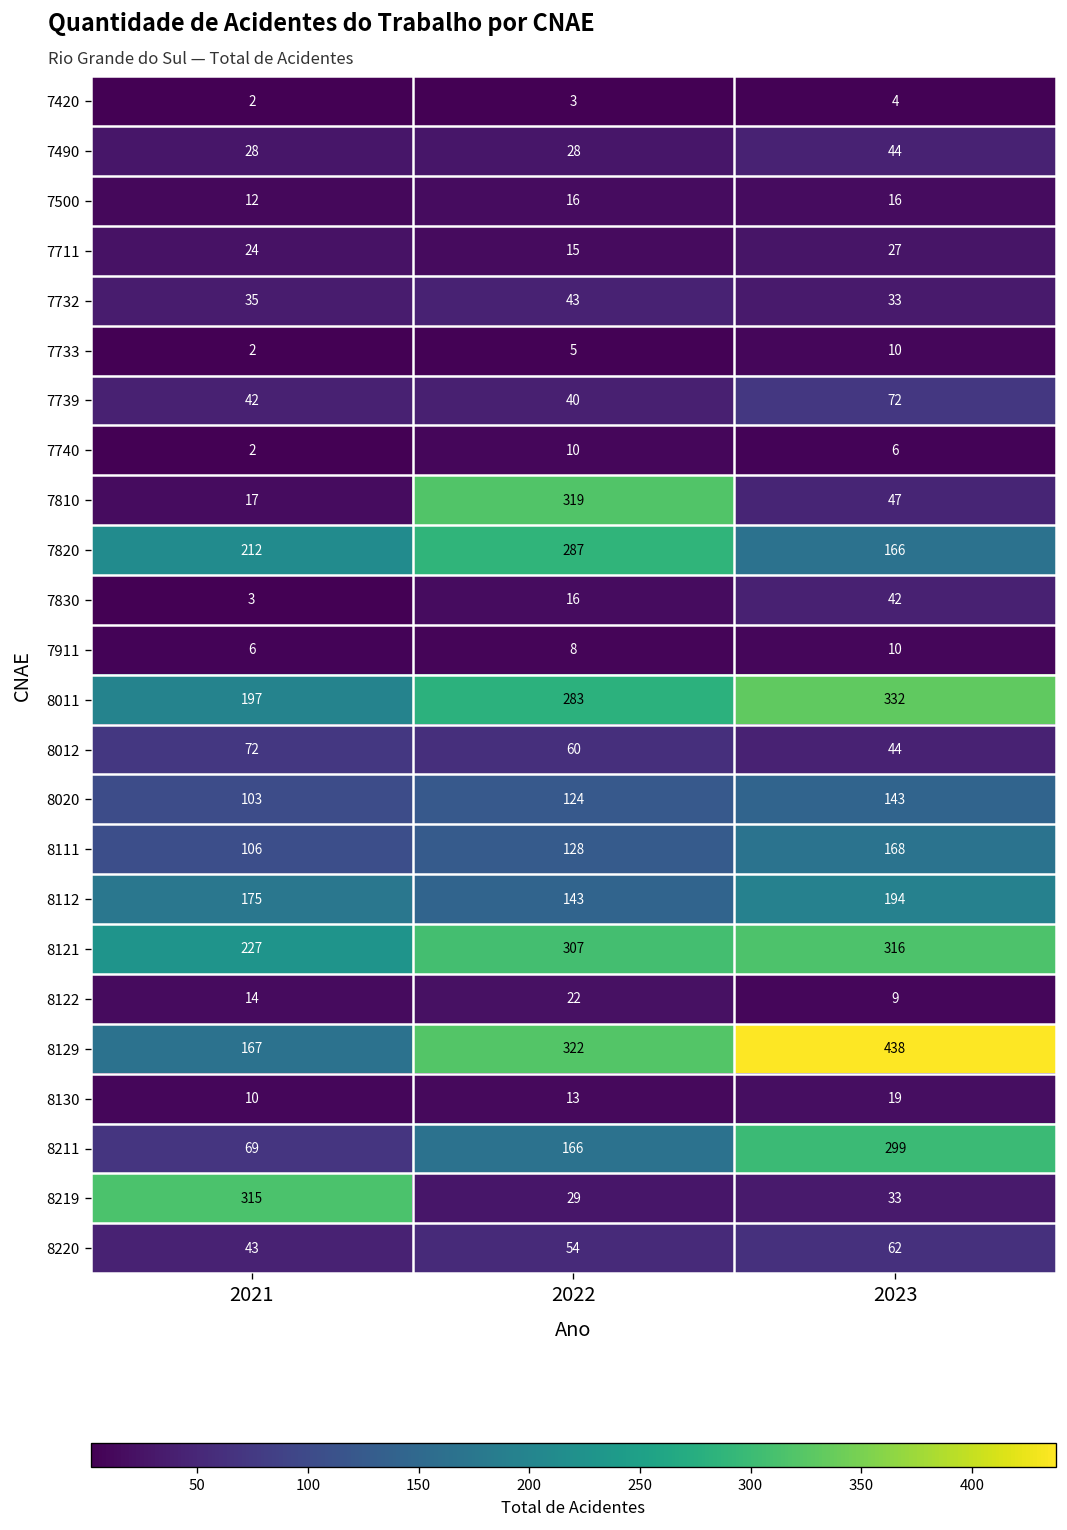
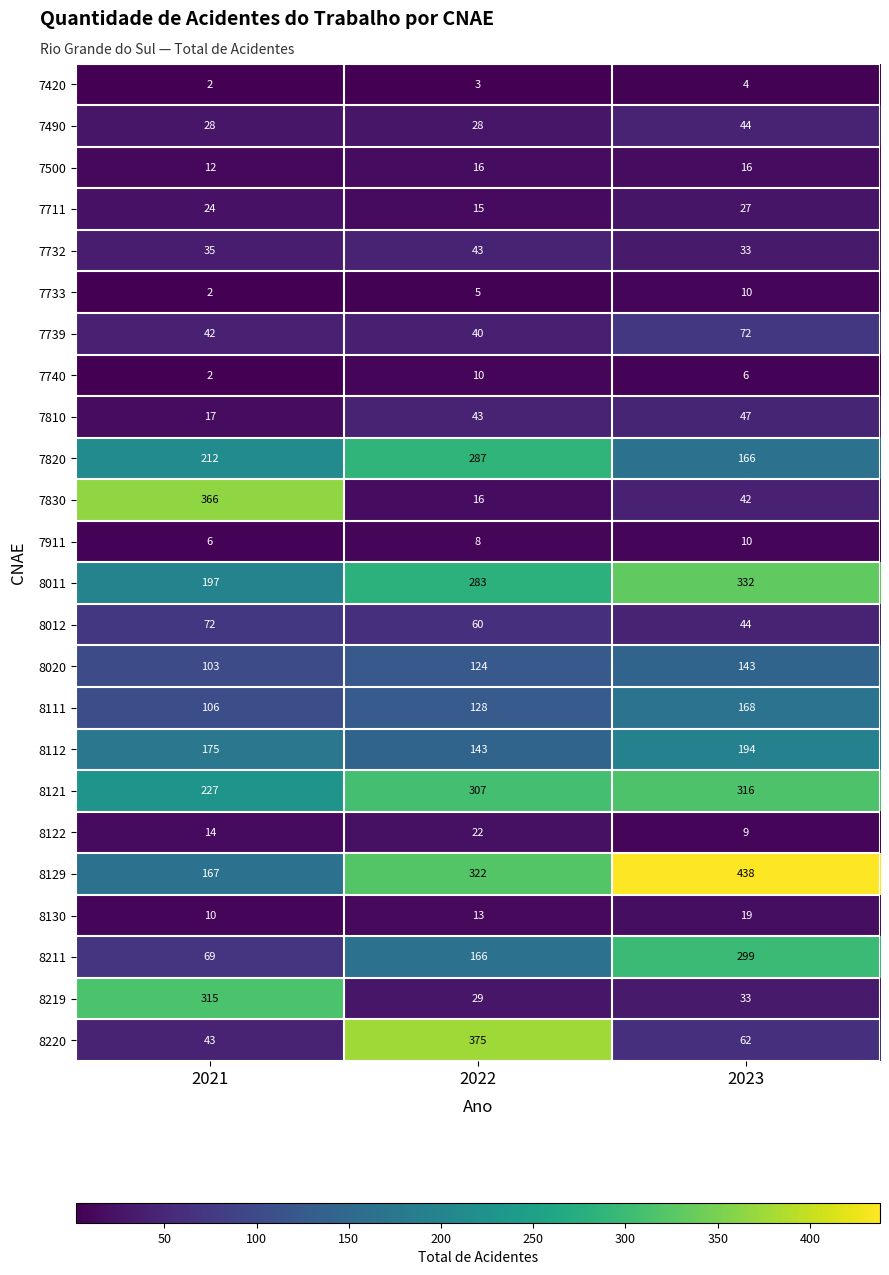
  {
    "7420": {
      "2021": 2,
      "2022": 3,
      "2023": 4
    },
    "7490": {
      "2021": 28,
      "2022": 28,
      "2023": 44
    },
    "7500": {
      "2021": 12,
      "2022": 16,
      "2023": 16
    },
    "7711": {
      "2021": 24,
      "2022": 15,
      "2023": 27
    },
    "7732": {
      "2021": 35,
      "2022": 43,
      "2023": 33
    },
    "7733": {
      "2021": 2,
      "2022": 5,
      "2023": 10
    },
    "7739": {
      "2021": 42,
      "2022": 40,
      "2023": 72
    },
    "7740": {
      "2021": 2,
      "2022": 10,
      "2023": 6
    },
    "7810": {
      "2021": 17,
-     "2022": 319,
+     "2022": 43,
      "2023": 47
    },
    "7820": {
      "2021": 212,
      "2022": 287,
      "2023": 166
    },
    "7830": {
-     "2021": 3,
+     "2021": 366,
      "2022": 16,
      "2023": 42
    },
    "7911": {
      "2021": 6,
      "2022": 8,
      "2023": 10
    },
    "8011": {
      "2021": 197,
      "2022": 283,
      "2023": 332
    },
    "8012": {
      "2021": 72,
      "2022": 60,
      "2023": 44
    },
    "8020": {
      "2021": 103,
      "2022": 124,
      "2023": 143
    },
    "8111": {
      "2021": 106,
      "2022": 128,
      "2023": 168
    },
    "8112": {
      "2021": 175,
      "2022": 143,
      "2023": 194
    },
    "8121": {
      "2021": 227,
      "2022": 307,
      "2023": 316
    },
    "8122": {
      "2021": 14,
      "2022": 22,
      "2023": 9
    },
    "8129": {
      "2021": 167,
      "2022": 322,
      "2023": 438
    },
    "8130": {
      "2021": 10,
      "2022": 13,
      "2023": 19
    },
    "8211": {
      "2021": 69,
      "2022": 166,
      "2023": 299
    },
    "8219": {
      "2021": 315,
      "2022": 29,
      "2023": 33
    },
    "8220": {
      "2021": 43,
-     "2022": 54,
+     "2022": 375,
      "2023": 62
    }
  }
